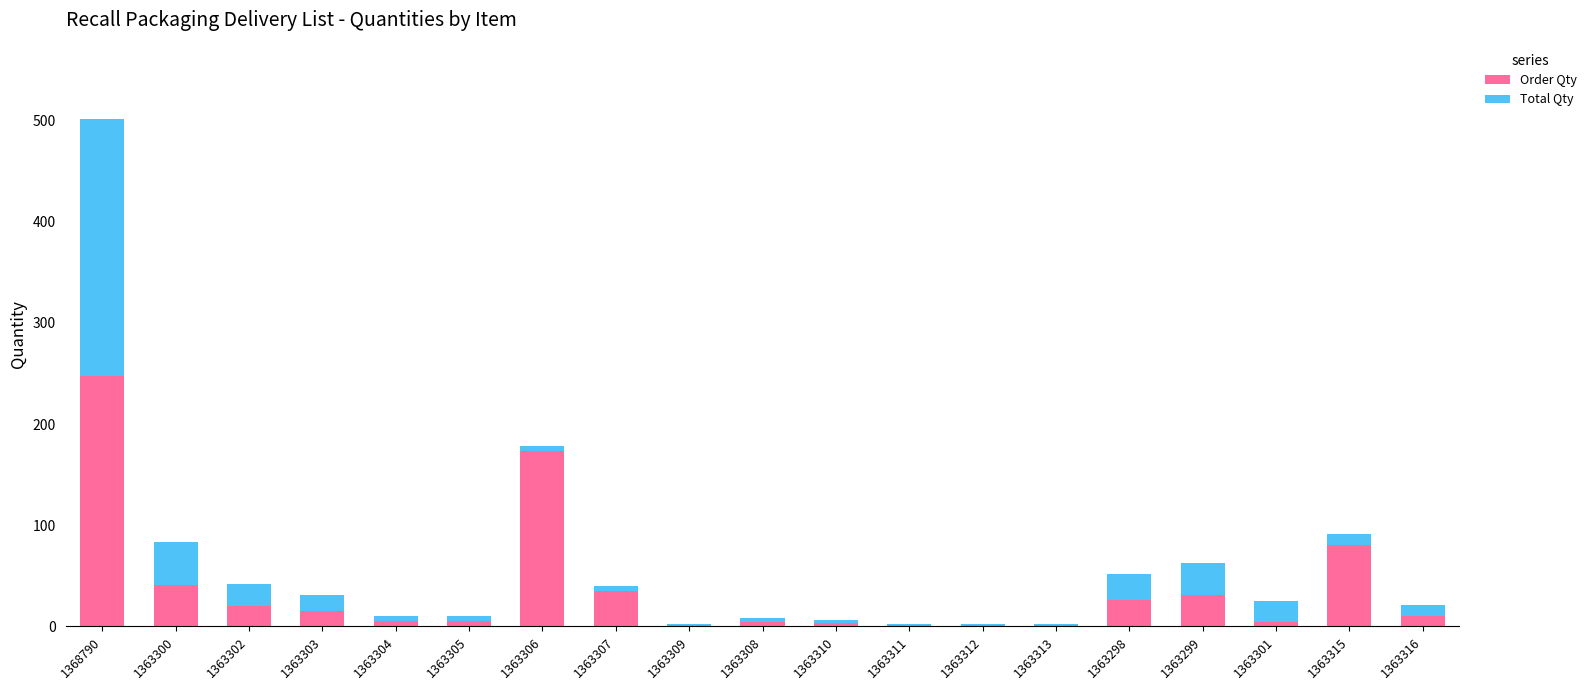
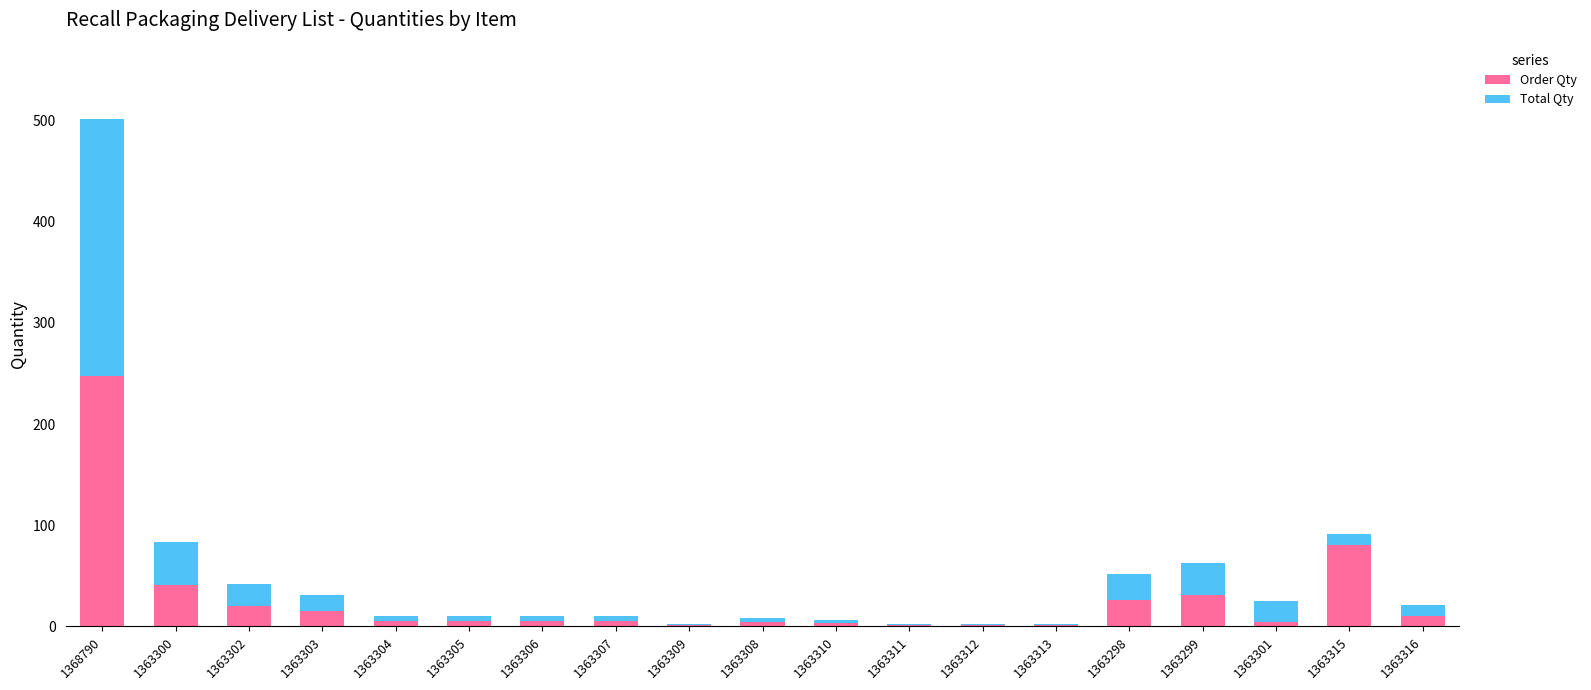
  {
    "Order Qty": {
      "1368790": 247,
      "1363300": 41,
      "1363302": 21,
      "1363303": 15,
      "1363304": 5,
      "1363305": 5,
-     "1363306": 173,
-     "1363307": 35,
+     "1363306": 5,
+     "1363307": 5,
      "1363308": 4,
      "1363310": 3,
      "1363298": 26,
      "1363299": 31,
      "1363301": 4,
      "1363315": 81,
      "1363316": 10
    },
    "Total Qty": {
      "1368790": 255,
      "1363300": 42,
      "1363302": 21,
      "1363303": 16,
      "1363304": 5,
      "1363305": 5,
      "1363306": 5,
      "1363307": 5,
      "1363308": 4,
      "1363310": 3,
      "1363298": 27,
      "1363299": 32,
      "1363301": 21,
      "1363315": 11,
      "1363316": 11
    }
  }
